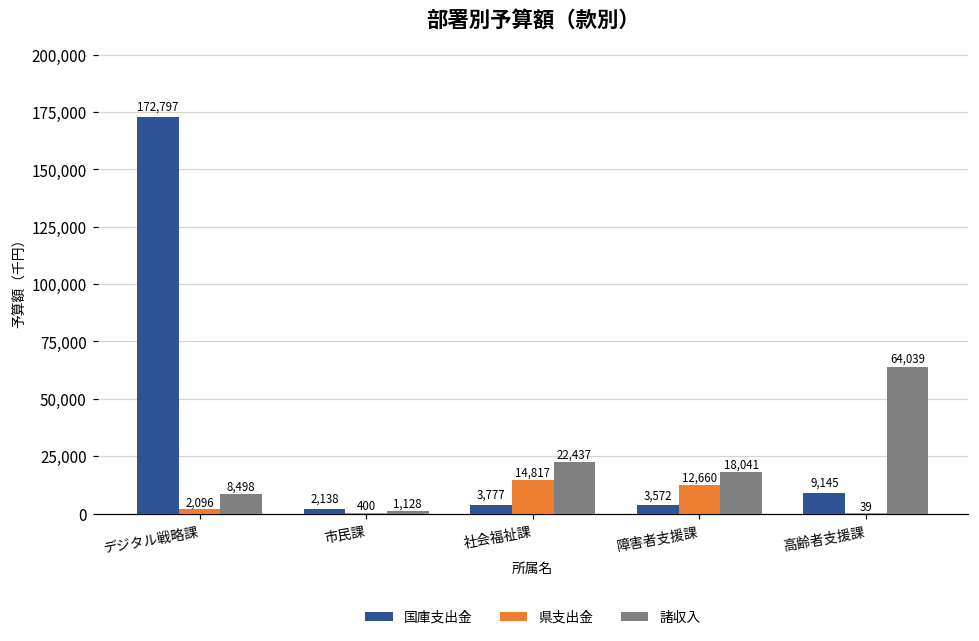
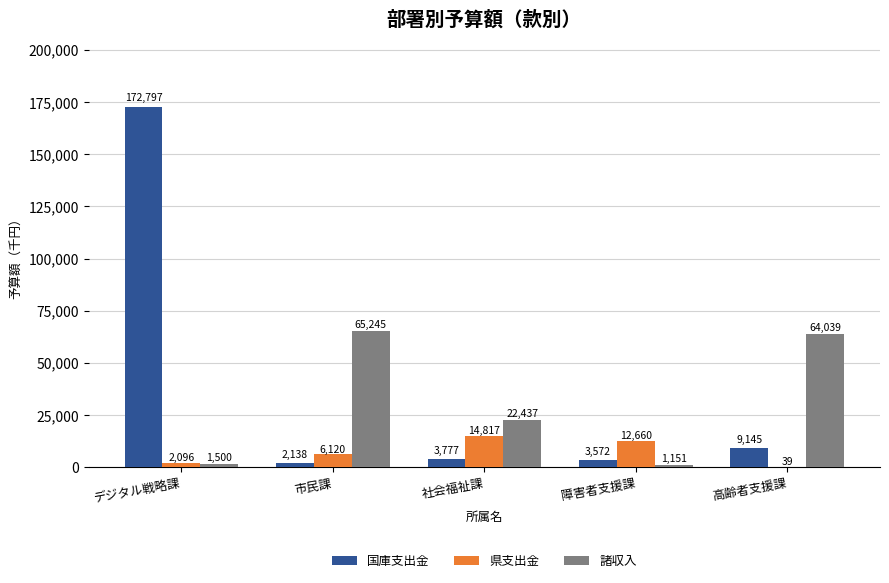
  {
    "国庫支出金": {
      "デジタル戦略課": "172,797",
      "市民課": "2,138",
      "社会福祉課": "3,777",
      "障害者支援課": "3,572",
      "高齢者支援課": "9,145"
    },
    "県支出金": {
      "デジタル戦略課": "2,096",
-     "市民課": "400",
+     "市民課": "6,120",
      "社会福祉課": "14,817",
      "障害者支援課": "12,660",
      "高齢者支援課": "39"
    },
    "諸収入": {
-     "デジタル戦略課": "8,498",
-     "市民課": "1,128",
+     "デジタル戦略課": "1,500",
+     "市民課": "65,245",
      "社会福祉課": "22,437",
-     "障害者支援課": "18,041",
+     "障害者支援課": "1,151",
      "高齢者支援課": "64,039"
    }
  }
